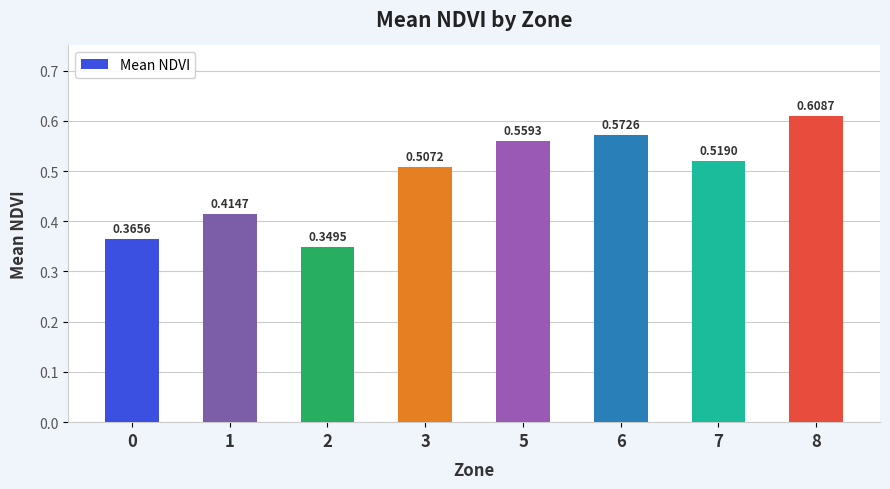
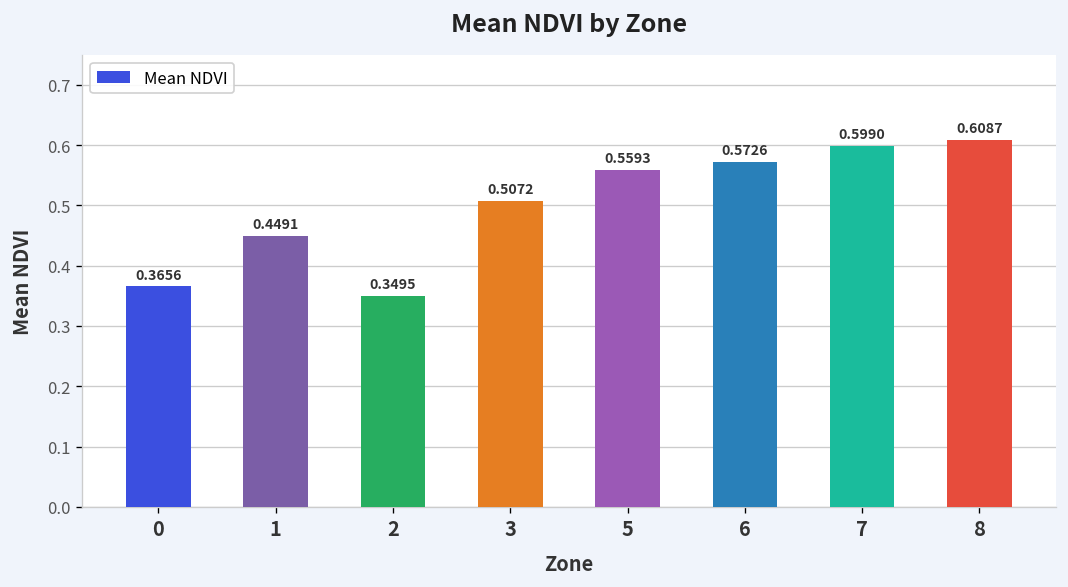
  {
    "0": 0.3656,
-   "1": 0.4147,
+   "1": 0.4491,
    "2": 0.3495,
    "3": 0.5072,
    "5": 0.5593,
    "6": 0.5726,
-   "7": 0.5190,
+   "7": 0.5990,
    "8": 0.6087
  }
